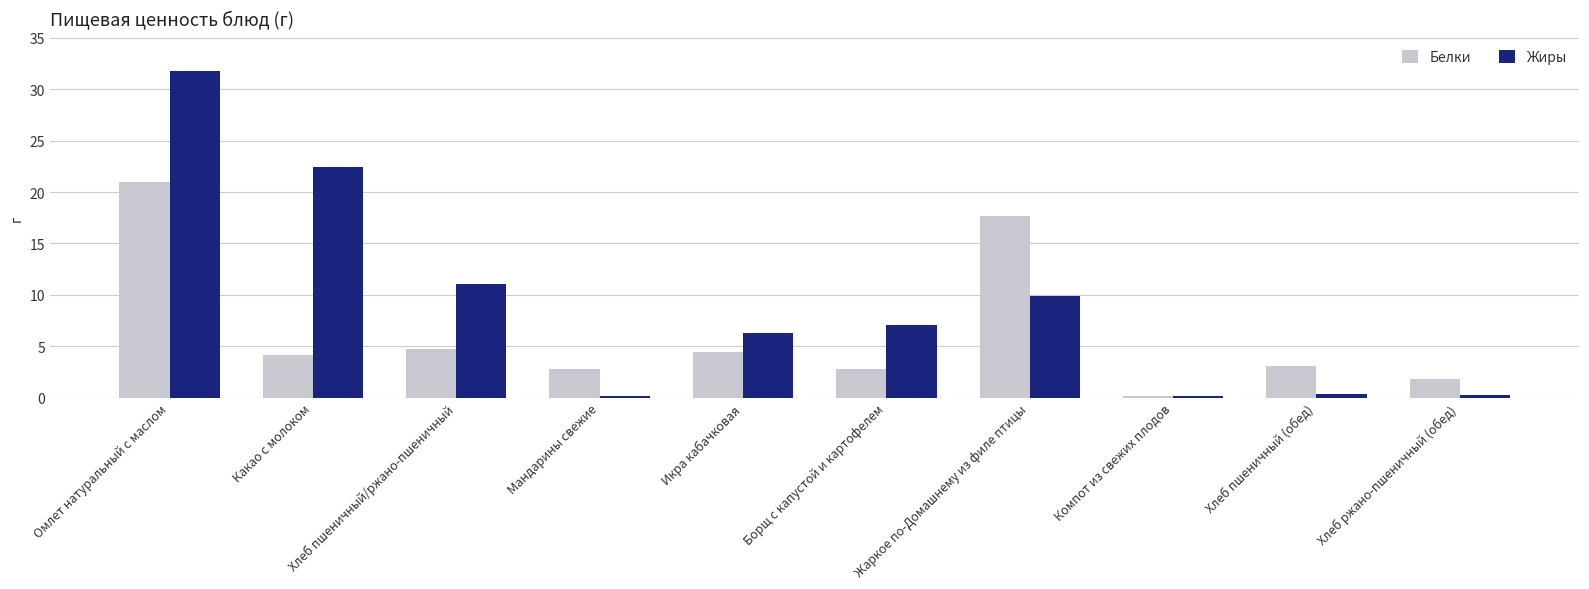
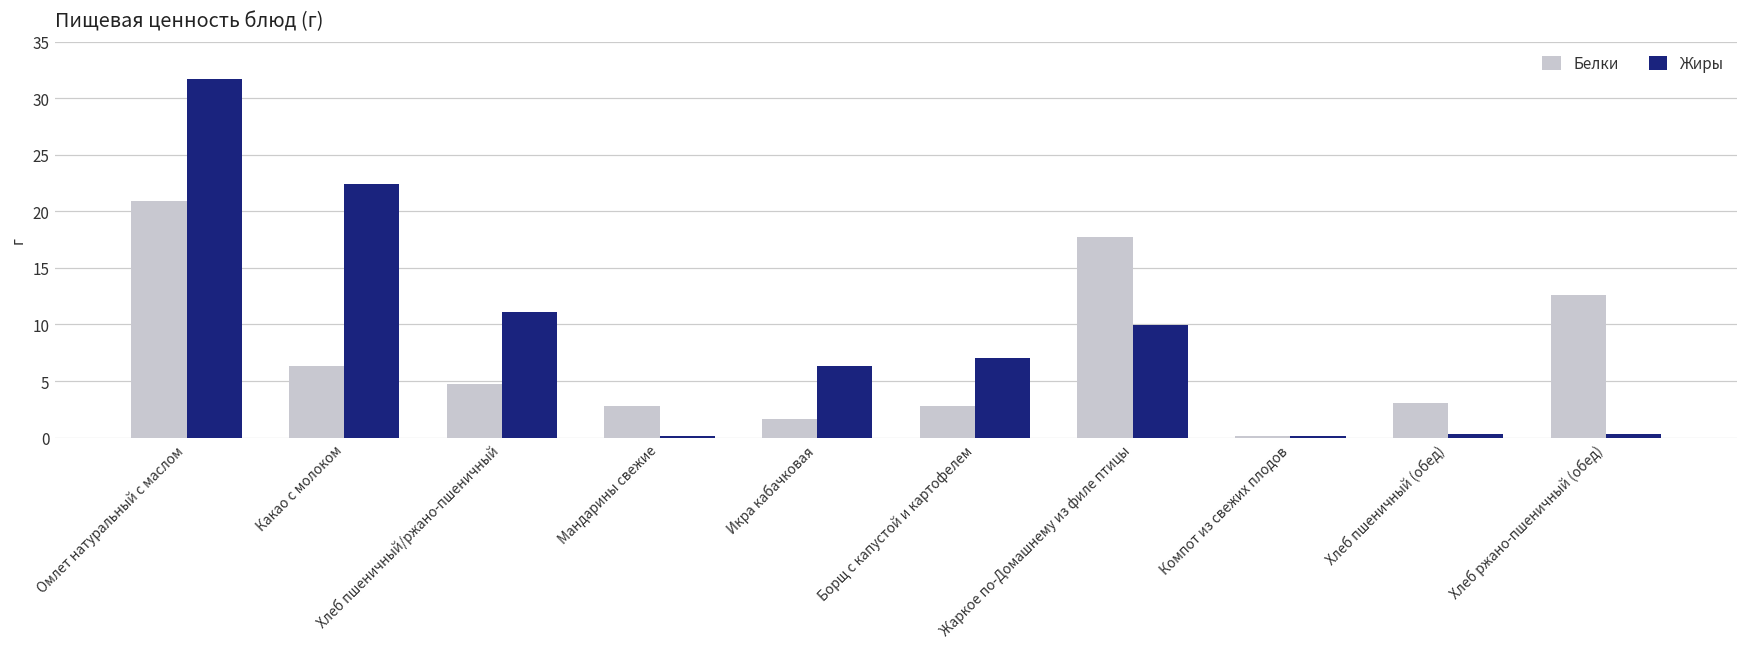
  {
    "Белки": {
      "Омлет натуральный с маслом": 20.9,
-     "Какао с молоком": 4.1,
+     "Какао с молоком": 6.3,
      "Хлеб пшеничный/ржано-пшеничный": 4.8,
      "Мандарины свежие": 2.8,
-     "Икра кабачковая": 4.4,
+     "Икра кабачковая": 1.6,
      "Борщ с капустой и картофелем": 2.8,
      "Жаркое по-Домашнему из филе птицы": 17.7,
      "Хлеб пшеничный (обед)": 3.0,
-     "Хлеб ржано-пшеничный (обед)": 1.8
+     "Хлеб ржано-пшеничный (обед)": 12.6
    },
    "Жиры": {
      "Омлет натуральный с маслом": 31.7,
      "Какао с молоком": 22.5,
      "Хлеб пшеничный/ржано-пшеничный": 11.1,
      "Икра кабачковая": 6.3,
      "Борщ с капустой и картофелем": 7.1,
      "Жаркое по-Домашнему из филе птицы": 9.9,
      "Хлеб пшеничный (обед)": 0.4,
      "Хлеб ржано-пшеничный (обед)": 0.3
    }
  }
